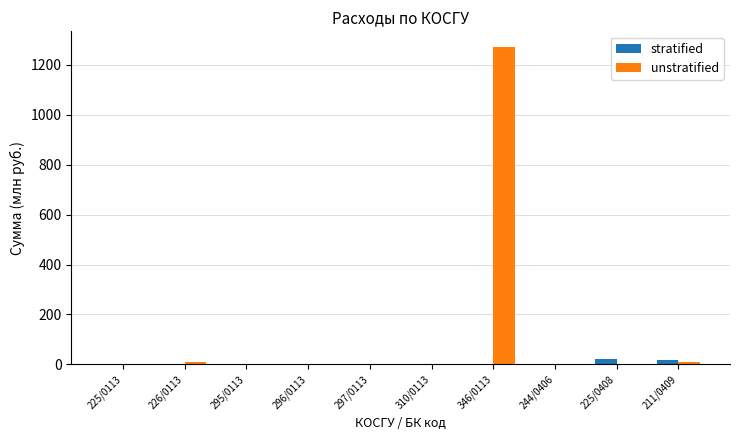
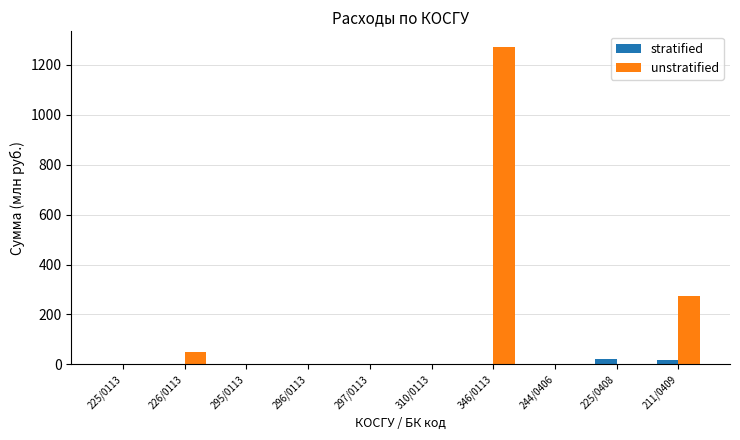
  {
    "stratified": {
      "225/0408": 20,
      "211/0409": 20
    },
    "unstratified": {
-     "226/0113": 10,
+     "226/0113": 50,
      "346/0113": 1270,
-     "211/0409": 10
+     "211/0409": 270
    }
  }
